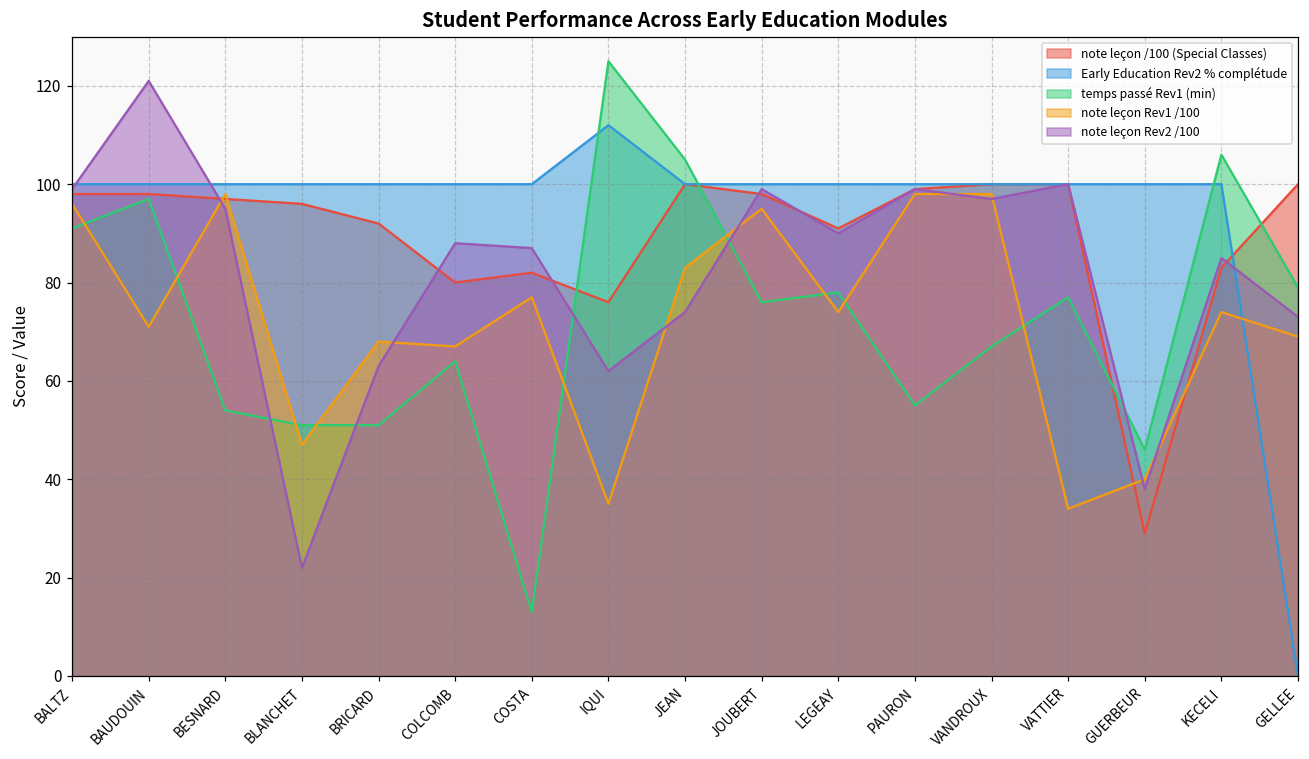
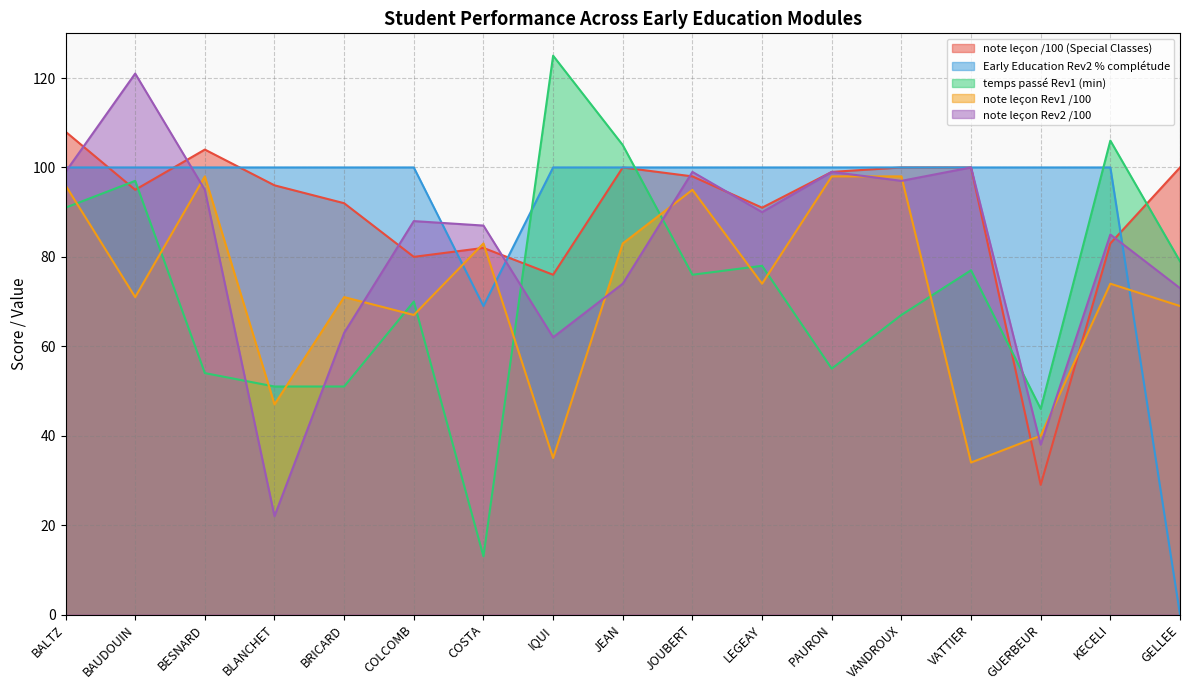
  {
    "note leçon /100 (Special Classes)": {
-     "BALTZ": 98,
-     "BAUDOUIN": 98,
-     "BESNARD": 97,
+     "BALTZ": 108,
+     "BAUDOUIN": 95,
+     "BESNARD": 104,
      "BLANCHET": 96,
      "BRICARD": 92,
      "COLCOMB": 80,
      "COSTA": 82,
      "IQUI": 76,
      "JOUBERT": 98,
      "LEGEAY": 91,
      "GUERBEUR": 29,
      "KECELI": 83,
      "GELLEE": 100
    },
    "Early Education Rev2 % complétude": {
      "BALTZ": 100,
      "BAUDOUIN": 100,
      "BESNARD": 100,
      "BLANCHET": 100,
      "BRICARD": 100,
      "COLCOMB": 100,
-     "COSTA": 100,
-     "IQUI": 112,
+     "COSTA": 69,
+     "IQUI": 100,
      "JOUBERT": 100,
      "LEGEAY": 100,
      "PAURON": 100,
      "GUERBEUR": 100,
      "KECELI": 100,
      "GELLEE": 0
    },
    "temps passé Rev1 (min)": {
      "BALTZ": 91,
      "BAUDOUIN": 97,
      "BESNARD": 54,
      "BLANCHET": 51,
      "BRICARD": 51,
-     "COLCOMB": 64,
+     "COLCOMB": 70,
      "COSTA": 13,
      "IQUI": 125,
      "JEAN": 105,
      "JOUBERT": 76,
      "LEGEAY": 78,
      "PAURON": 55,
      "VANDROUX": 67,
      "VATTIER": 77,
      "GUERBEUR": 46,
      "KECELI": 106,
      "GELLEE": 79
    },
    "note leçon Rev1 /100": {
      "BALTZ": 96,
      "BAUDOUIN": 71,
      "BESNARD": 98,
      "BLANCHET": 47,
-     "BRICARD": 68,
+     "BRICARD": 71,
      "COLCOMB": 67,
-     "COSTA": 77,
+     "COSTA": 83,
      "IQUI": 35,
      "JEAN": 83,
      "JOUBERT": 95,
      "LEGEAY": 74,
      "PAURON": 98,
      "VANDROUX": 98,
      "VATTIER": 34,
      "GUERBEUR": 40,
      "KECELI": 74,
      "GELLEE": 69
    },
    "note leçon Rev2 /100": {
      "BALTZ": 99,
      "BAUDOUIN": 121,
      "BESNARD": 95,
      "BLANCHET": 22,
      "BRICARD": 63,
      "COLCOMB": 88,
      "COSTA": 87,
      "IQUI": 62,
      "JEAN": 74,
      "JOUBERT": 99,
      "LEGEAY": 90,
      "VANDROUX": 97,
      "GUERBEUR": 38,
      "KECELI": 85,
      "GELLEE": 73
    }
  }
